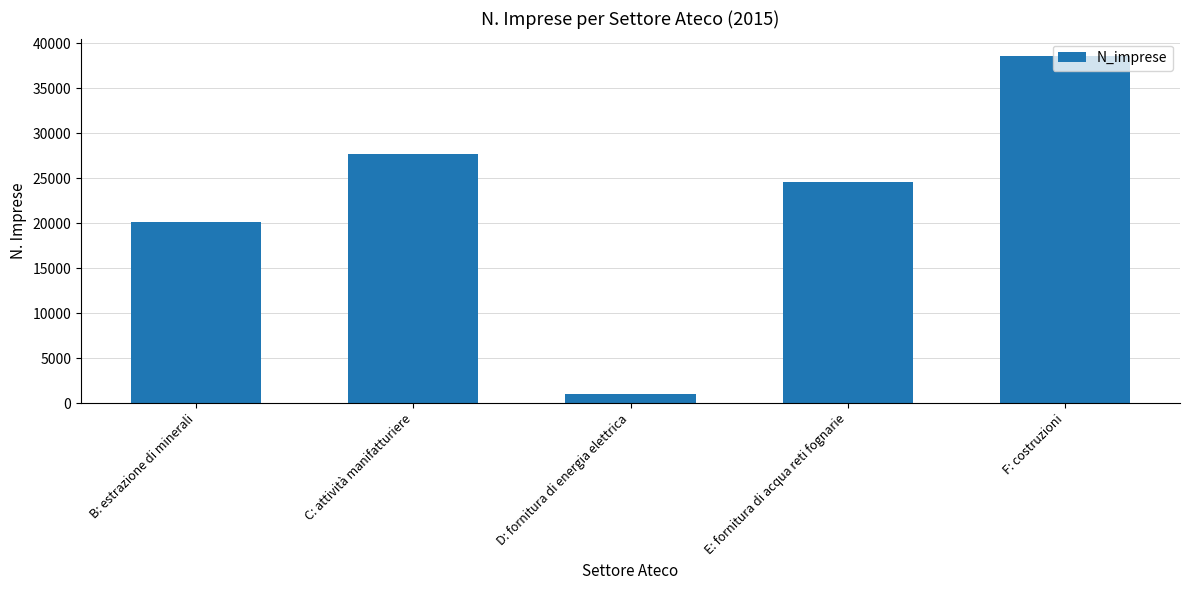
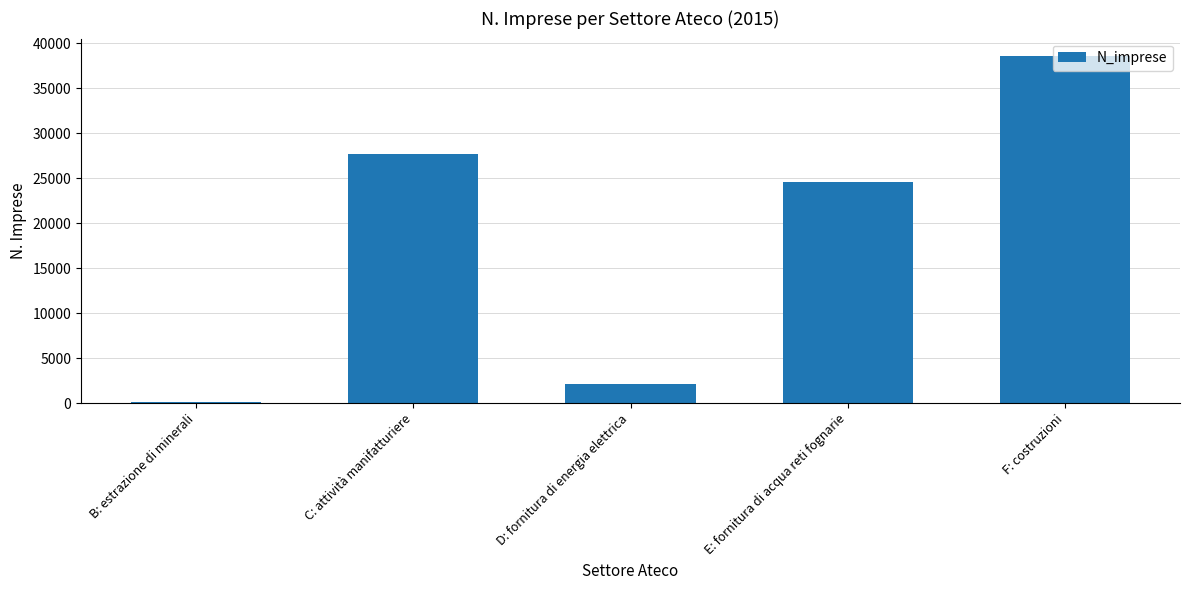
  {
-   "B: estrazione di minerali": 20000,
+   "B: estrazione di minerali": 0,
    "C: attività manifatturiere": 28000,
-   "D: fornitura di energia elettrica": 1000,
+   "D: fornitura di energia elettrica": 2000,
    "E: fornitura di acqua reti fognarie": 25000
  }
